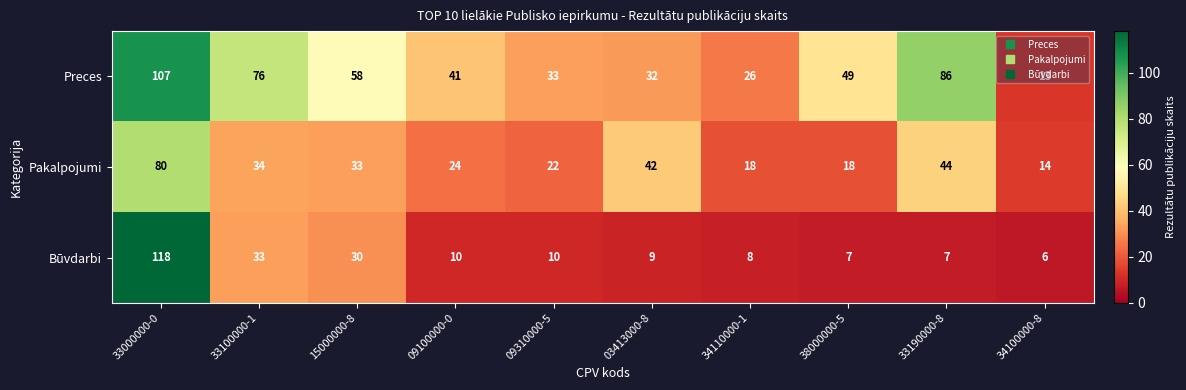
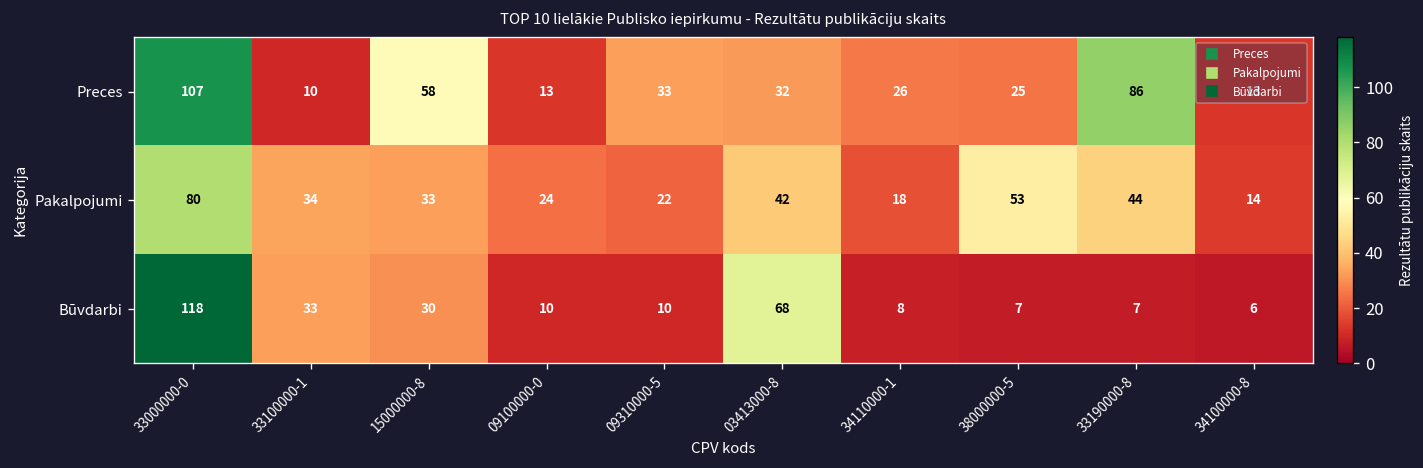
  {
    "Preces": {
      "33000000-0": 107,
-     "33100000-1": 76,
+     "33100000-1": 10,
      "15000000-8": 58,
-     "09100000-0": 41,
+     "09100000-0": 13,
      "09310000-5": 33,
      "03413000-8": 32,
      "34110000-1": 26,
-     "38000000-5": 49,
+     "38000000-5": 25,
      "33190000-8": 86
    },
    "Pakalpojumi": {
      "33000000-0": 80,
      "33100000-1": 34,
      "15000000-8": 33,
      "09100000-0": 24,
      "09310000-5": 22,
      "03413000-8": 42,
      "34110000-1": 18,
-     "38000000-5": 18,
+     "38000000-5": 53,
      "33190000-8": 44,
      "34100000-8": 14
    },
    "Būvdarbi": {
      "33000000-0": 118,
      "33100000-1": 33,
      "15000000-8": 30,
      "09100000-0": 10,
      "09310000-5": 10,
-     "03413000-8": 9,
+     "03413000-8": 68,
      "34110000-1": 8,
      "38000000-5": 7,
      "33190000-8": 7,
      "34100000-8": 6
    }
  }
